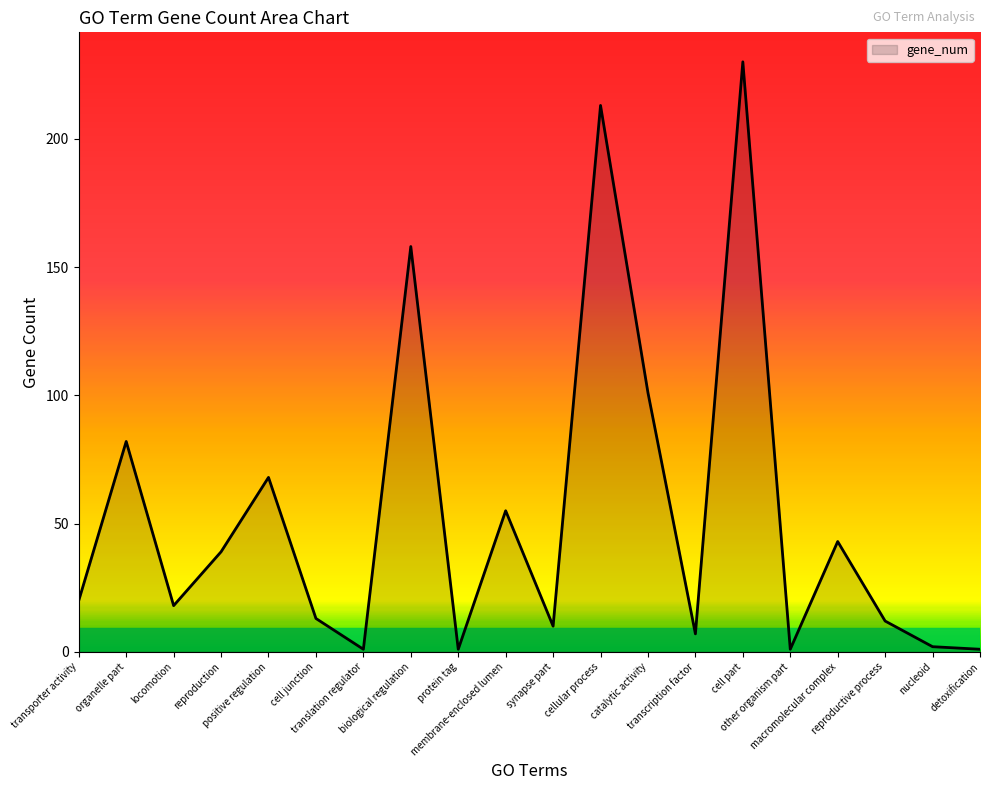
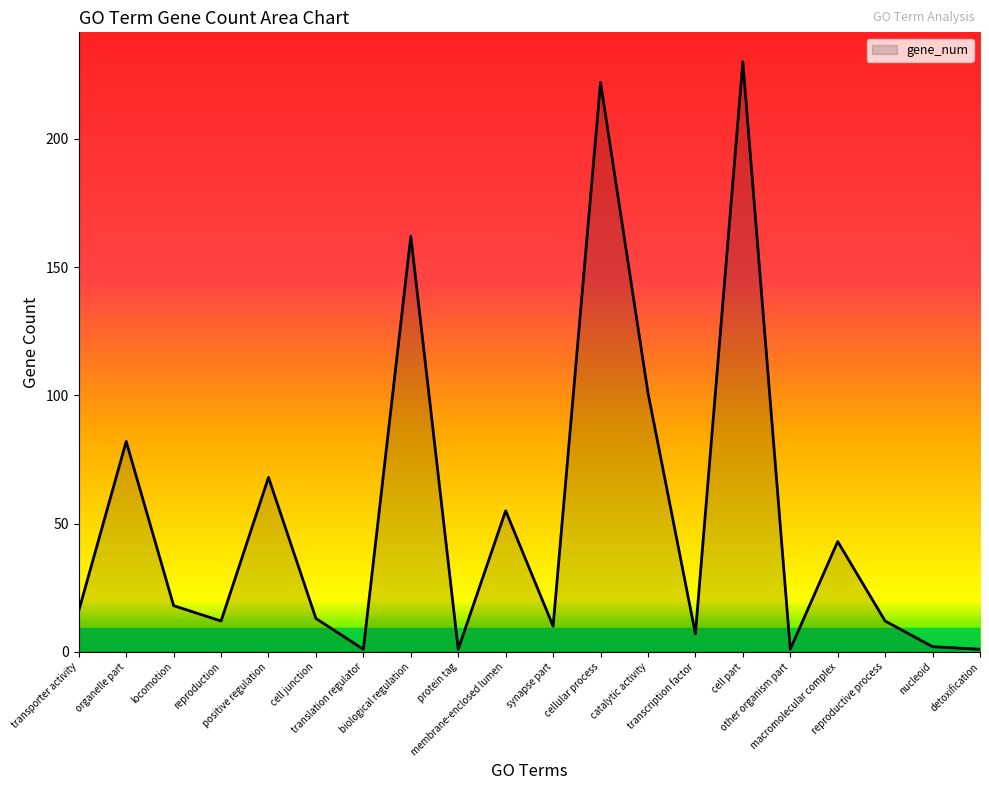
  {
-   "transporter activity": 20,
+   "transporter activity": 16,
    "organelle part": 82,
    "locomotion": 18,
-   "reproduction": 39,
+   "reproduction": 12,
    "positive regulation": 68,
    "cell junction": 13,
-   "biological regulation": 158,
+   "biological regulation": 162,
    "membrane-enclosed lumen": 55,
    "synapse part": 10,
-   "cellular process": 213,
+   "cellular process": 222,
    "catalytic activity": 101,
    "cell part": 230,
    "macromolecular complex": 43,
    "reproductive process": 12
  }
